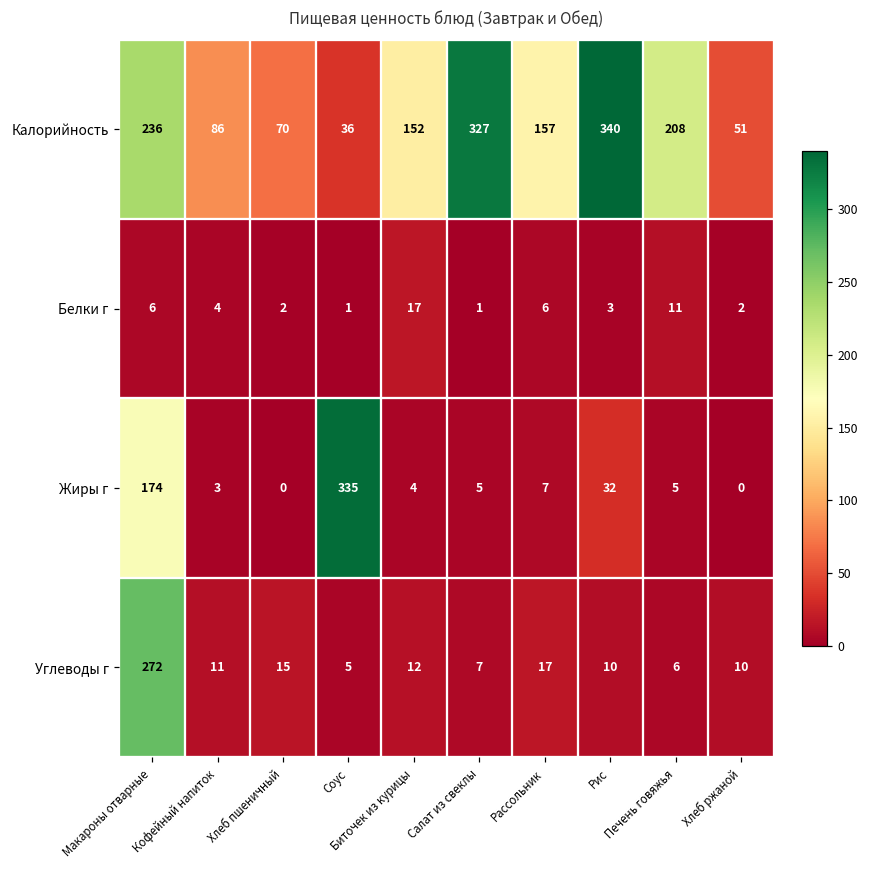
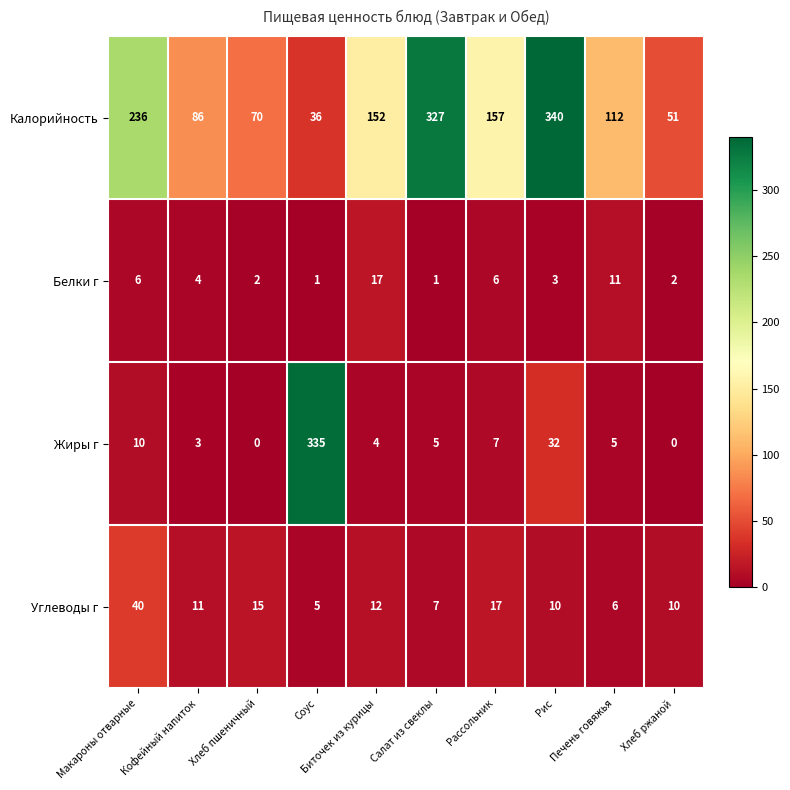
  {
    "Калорийность": {
      "Макароны отварные": 236,
      "Кофейный напиток": 86,
      "Хлеб пшеничный": 70,
      "Соус": 36,
      "Биточек из курицы": 152,
      "Салат из свеклы": 327,
      "Рассольник": 157,
      "Рис": 340,
-     "Печень говяжья": 208,
+     "Печень говяжья": 112,
      "Хлеб ржаной": 51
    },
    "Белки г": {
      "Макароны отварные": 6,
      "Кофейный напиток": 4,
      "Хлеб пшеничный": 2,
      "Соус": 1,
      "Биточек из курицы": 17,
      "Салат из свеклы": 1,
      "Рассольник": 6,
      "Рис": 3,
      "Печень говяжья": 11,
      "Хлеб ржаной": 2
    },
    "Жиры г": {
-     "Макароны отварные": 174,
+     "Макароны отварные": 10,
      "Кофейный напиток": 3,
      "Хлеб пшеничный": 0,
      "Соус": 335,
      "Биточек из курицы": 4,
      "Салат из свеклы": 5,
      "Рассольник": 7,
      "Рис": 32,
      "Печень говяжья": 5,
      "Хлеб ржаной": 0
    },
    "Углеводы г": {
-     "Макароны отварные": 272,
+     "Макароны отварные": 40,
      "Кофейный напиток": 11,
      "Хлеб пшеничный": 15,
      "Соус": 5,
      "Биточек из курицы": 12,
      "Салат из свеклы": 7,
      "Рассольник": 17,
      "Рис": 10,
      "Печень говяжья": 6,
      "Хлеб ржаной": 10
    }
  }
